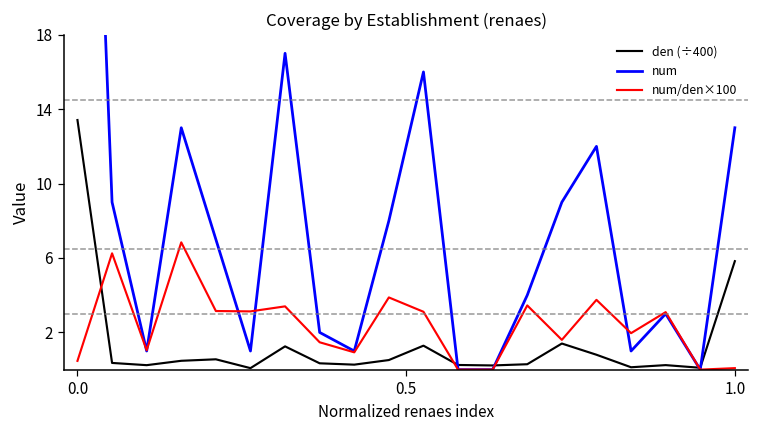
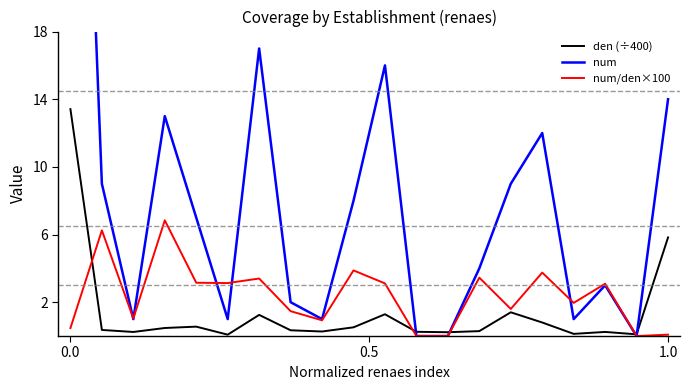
  {
    "den (÷400)": {
      "0.0": 13.4,
      "1.0": 5.8
    },
    "num": {
-     "1.0": 13
+     "1.0": 14
    },
    "num/den×100": {
      "0.0": 0.5,
      "1.0": 0
    }
  }
